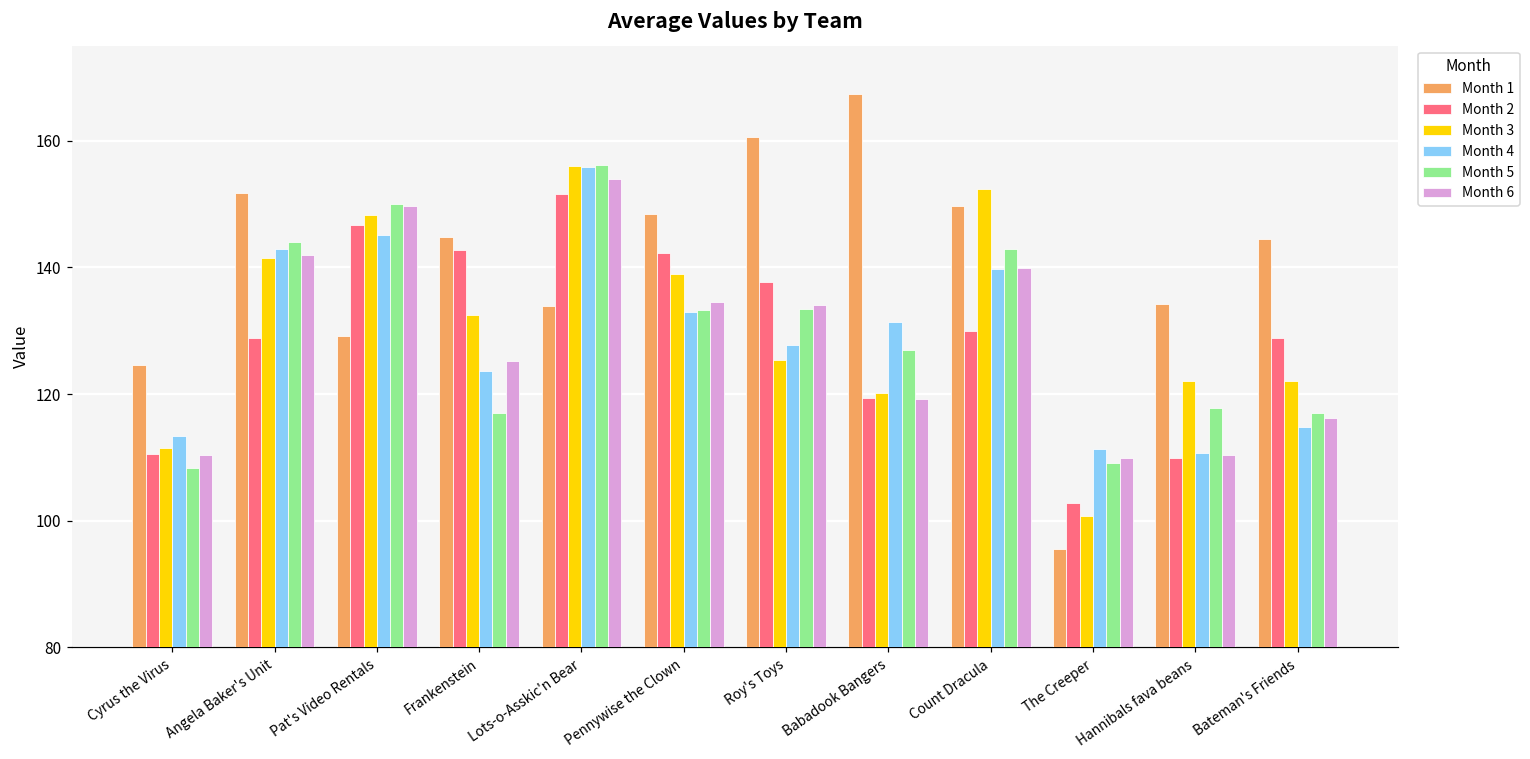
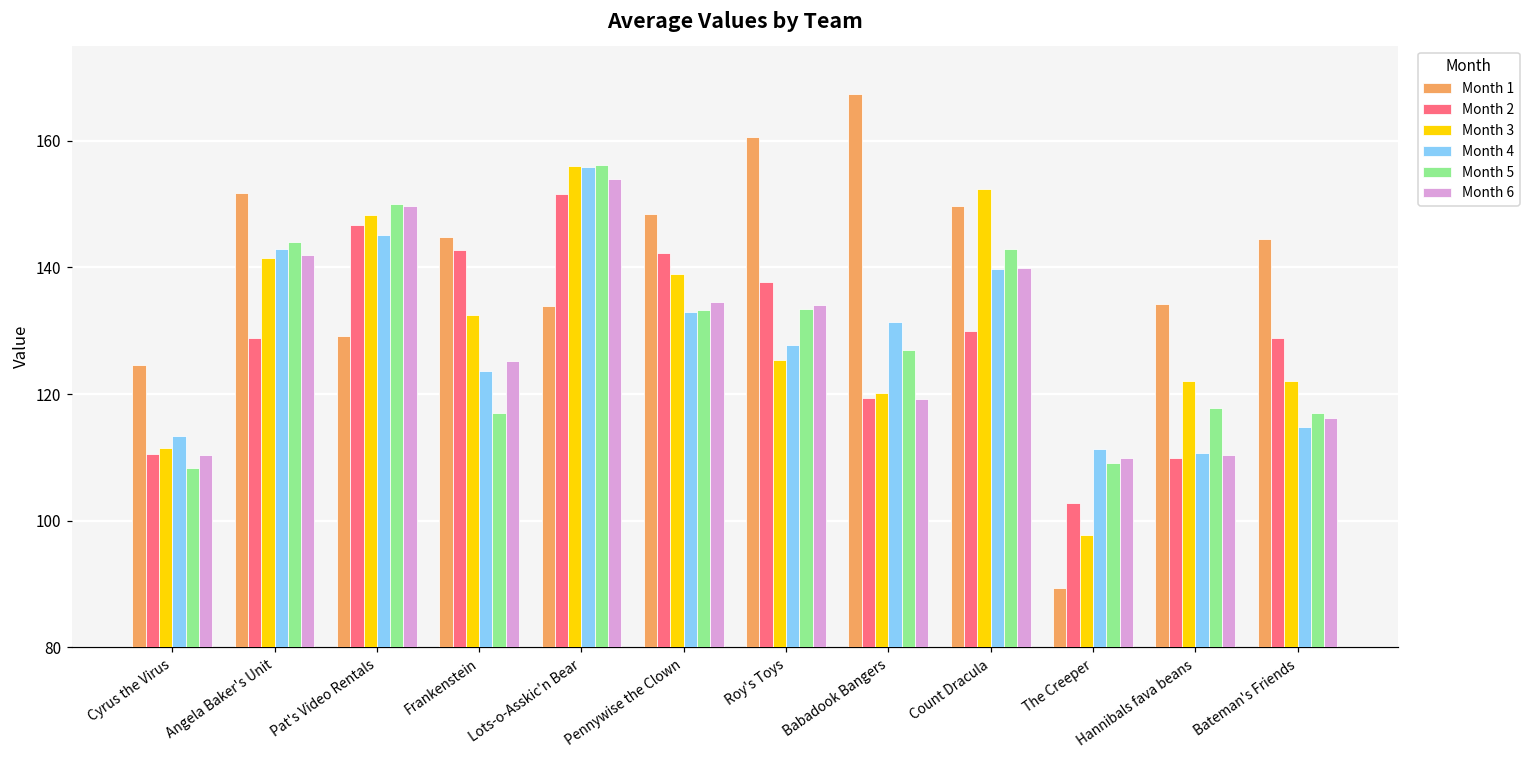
  {
    "Month 1": {
      "Cyrus the Virus": 125,
      "Angela Baker's Unit": 152,
      "Pat's Video Rentals": 129,
      "Frankenstein": 145,
      "Lots-o-Asskic'n Bear": 134,
      "Pennywise the Clown": 148,
      "Roy's Toys": 161,
      "Babadook Bangers": 167,
      "Count Dracula": 150,
-     "The Creeper": 95,
+     "The Creeper": 89,
      "Hannibals fava beans": 134,
      "Bateman's Friends": 144
    },
    "Month 2": {
      "Cyrus the Virus": 111,
      "Angela Baker's Unit": 129,
      "Pat's Video Rentals": 147,
      "Frankenstein": 143,
      "Lots-o-Asskic'n Bear": 152,
      "Pennywise the Clown": 142,
      "Roy's Toys": 138,
      "Babadook Bangers": 119,
      "Count Dracula": 130,
      "The Creeper": 103,
      "Hannibals fava beans": 110,
      "Bateman's Friends": 129
    },
    "Month 3": {
      "Cyrus the Virus": 112,
      "Angela Baker's Unit": 142,
      "Pat's Video Rentals": 148,
      "Frankenstein": 132,
      "Lots-o-Asskic'n Bear": 156,
      "Pennywise the Clown": 139,
      "Roy's Toys": 125,
      "Babadook Bangers": 120,
      "Count Dracula": 152,
-     "The Creeper": 101,
+     "The Creeper": 98,
      "Hannibals fava beans": 122,
      "Bateman's Friends": 122
    },
    "Month 4": {
      "Cyrus the Virus": 113,
      "Angela Baker's Unit": 143,
      "Pat's Video Rentals": 145,
      "Frankenstein": 124,
      "Lots-o-Asskic'n Bear": 156,
      "Pennywise the Clown": 133,
      "Roy's Toys": 128,
      "Babadook Bangers": 131,
      "Count Dracula": 140,
      "The Creeper": 111,
      "Hannibals fava beans": 111,
      "Bateman's Friends": 115
    },
    "Month 5": {
      "Cyrus the Virus": 108,
      "Angela Baker's Unit": 144,
      "Pat's Video Rentals": 150,
      "Frankenstein": 117,
      "Lots-o-Asskic'n Bear": 156,
      "Pennywise the Clown": 133,
      "Roy's Toys": 133,
      "Babadook Bangers": 127,
      "Count Dracula": 143,
      "The Creeper": 109,
      "Hannibals fava beans": 118,
      "Bateman's Friends": 117
    },
    "Month 6": {
      "Cyrus the Virus": 110,
      "Angela Baker's Unit": 142,
      "Pat's Video Rentals": 150,
      "Frankenstein": 125,
      "Lots-o-Asskic'n Bear": 154,
      "Pennywise the Clown": 135,
      "Roy's Toys": 134,
      "Babadook Bangers": 119,
      "Count Dracula": 140,
      "The Creeper": 110,
      "Hannibals fava beans": 110,
      "Bateman's Friends": 116
    }
  }
